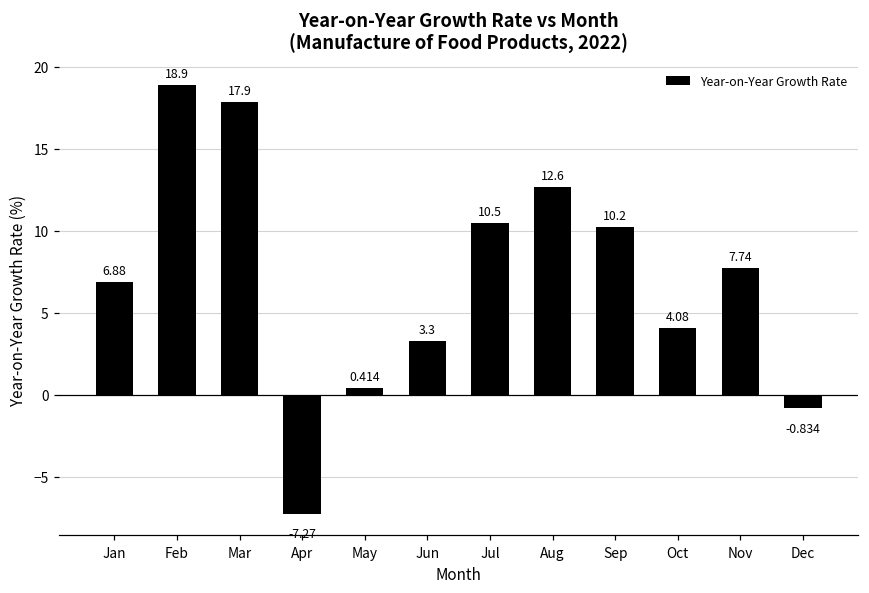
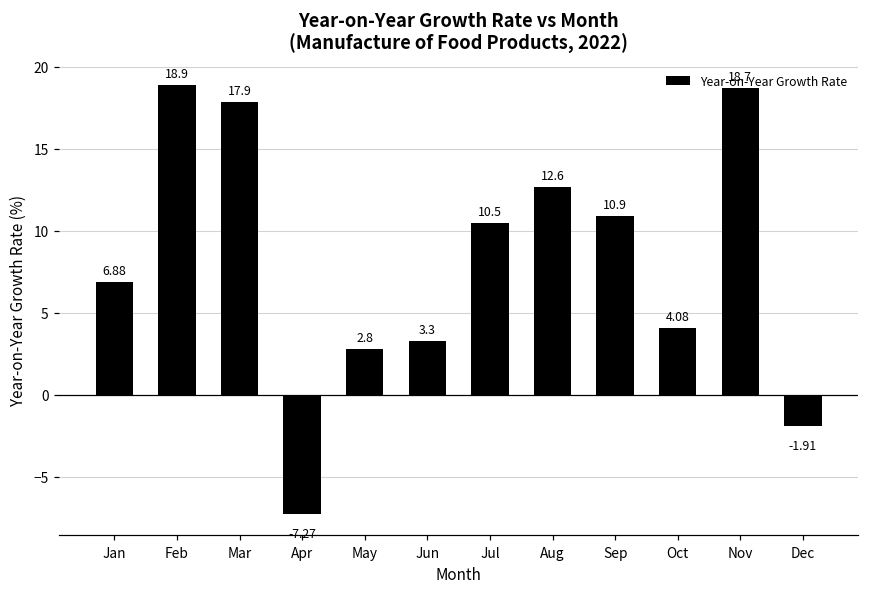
  {
    "Jan": 6.88,
    "Feb": 18.9,
    "Mar": 17.9,
    "Apr": -7.27,
-   "May": 0.414,
+   "May": 2.8,
    "Jun": 3.3,
    "Jul": 10.5,
    "Aug": 12.6,
-   "Sep": 10.2,
+   "Sep": 10.9,
    "Oct": 4.08,
-   "Nov": 7.74,
-   "Dec": -0.834
+   "Nov": 18.7,
+   "Dec": -1.91
  }
